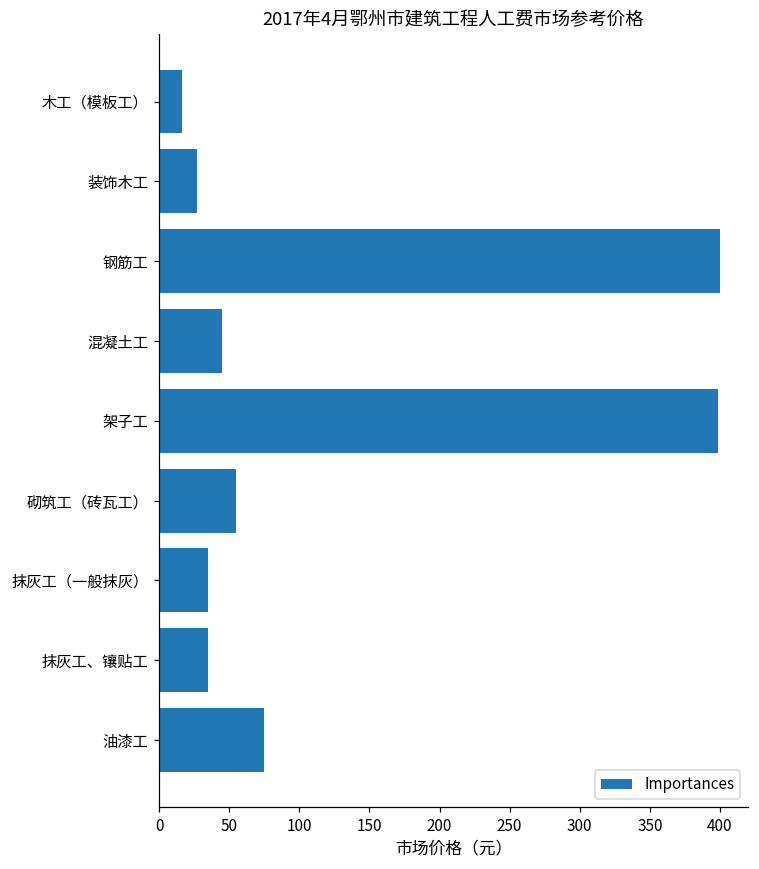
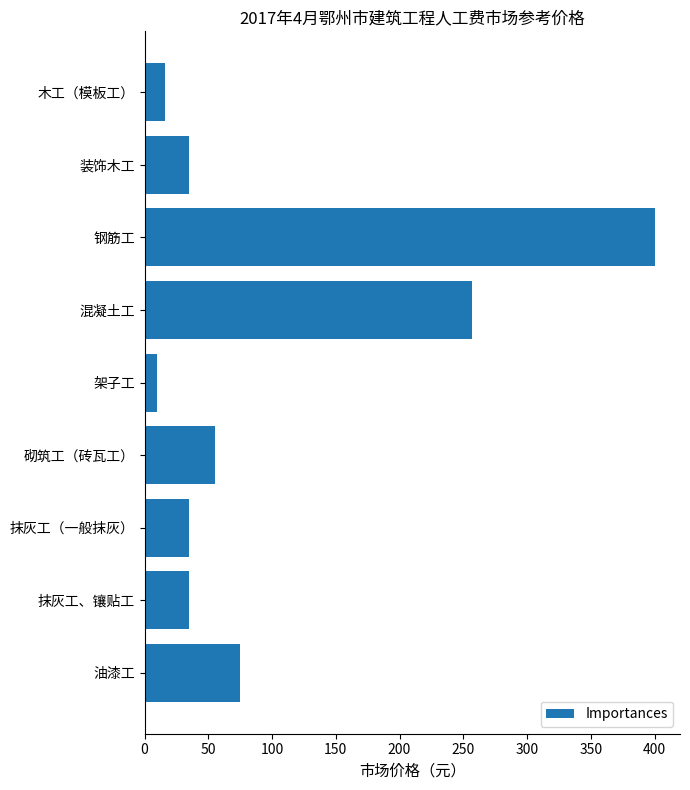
  {
    "木工（模板工）": 16,
-   "装饰木工": 27,
+   "装饰木工": 35,
    "钢筋工": 400,
-   "混凝土工": 45,
-   "架子工": 399,
+   "混凝土工": 257,
+   "架子工": 10,
    "砌筑工（砖瓦工）": 55,
    "抹灰工（一般抹灰）": 35,
    "抹灰工、镶贴工": 35,
    "油漆工": 75
  }
